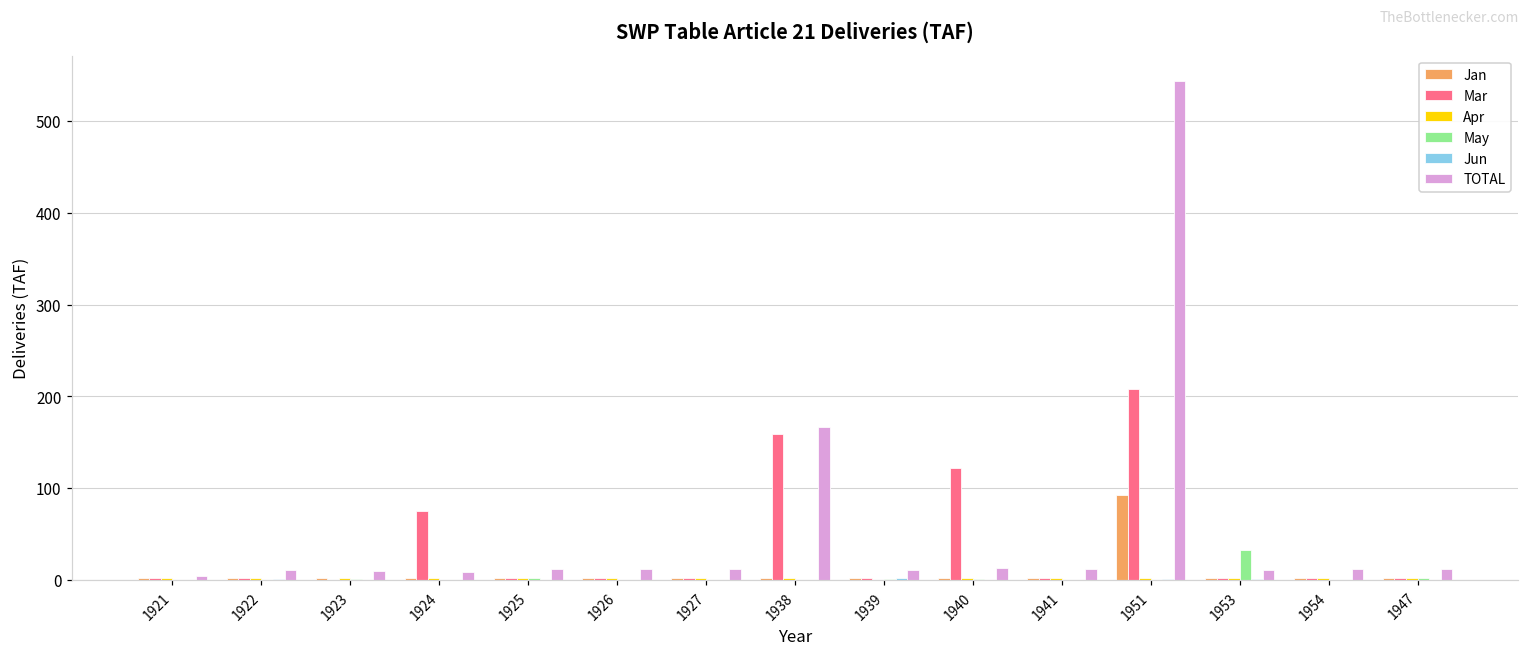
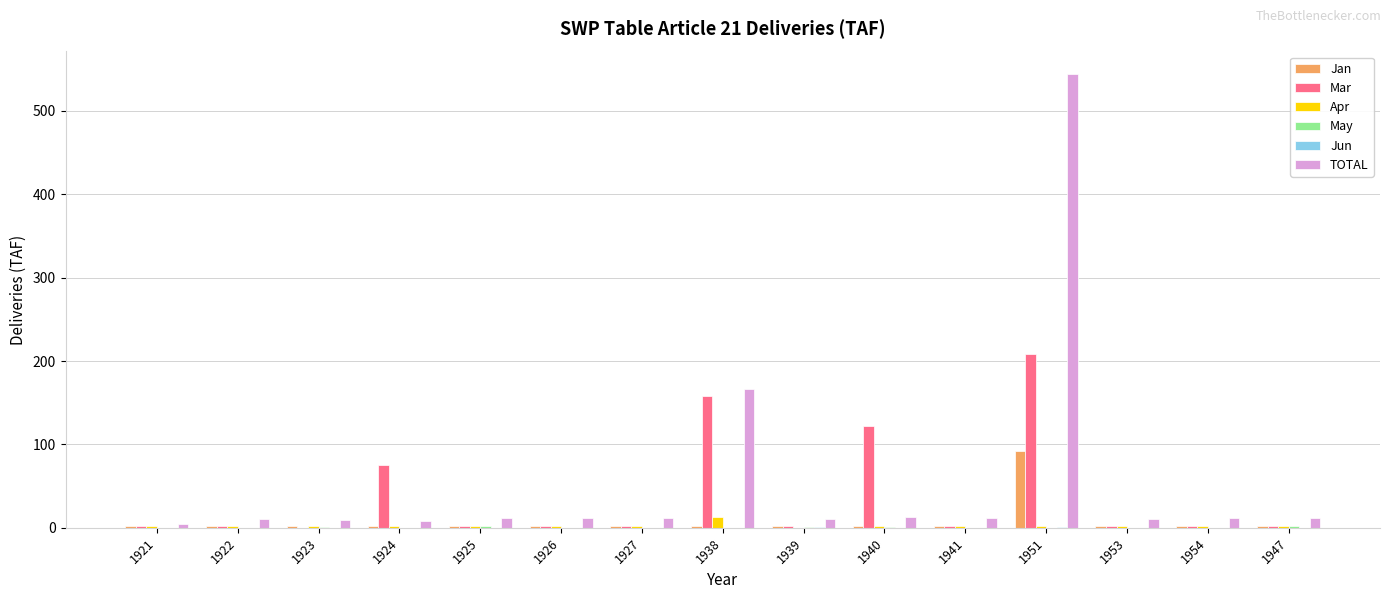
  {
    "Jan": {
      "1951": 90
    },
    "Mar": {
      "1923": 0,
      "1924": 70,
      "1938": 160,
      "1940": 120,
      "1951": 210
    },
    "Apr": {
-     "1938": 0,
+     "1938": 10,
      "1939": 0
    },
    "May": {
      "1921": 0,
      "1924": 0,
      "1926": 0,
      "1938": 0,
-     "1953": 30
+     "1953": 0
    },
    "Jun": {
      "1921": 0,
      "1923": 0,
      "1924": 0,
      "1925": 0,
      "1926": 0,
      "1927": 0,
      "1938": 0,
      "1940": 0,
      "1941": 0,
      "1954": 0,
      "1947": 0
    },
    "TOTAL": {
      "1921": 0,
      "1922": 10,
      "1923": 10,
      "1924": 10,
      "1925": 10,
      "1926": 10,
      "1927": 10,
      "1938": 170,
      "1939": 10,
      "1940": 10,
      "1941": 10,
      "1951": 540,
      "1953": 10,
      "1954": 10,
      "1947": 10
    }
  }
